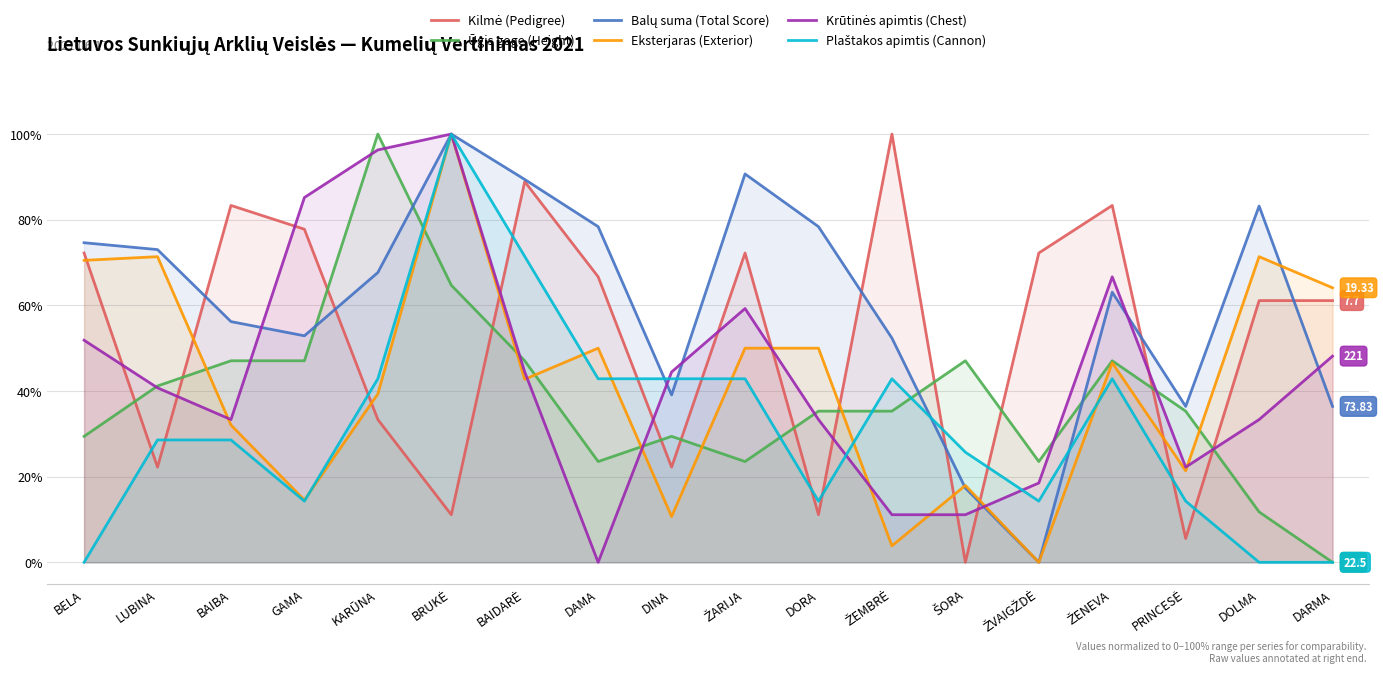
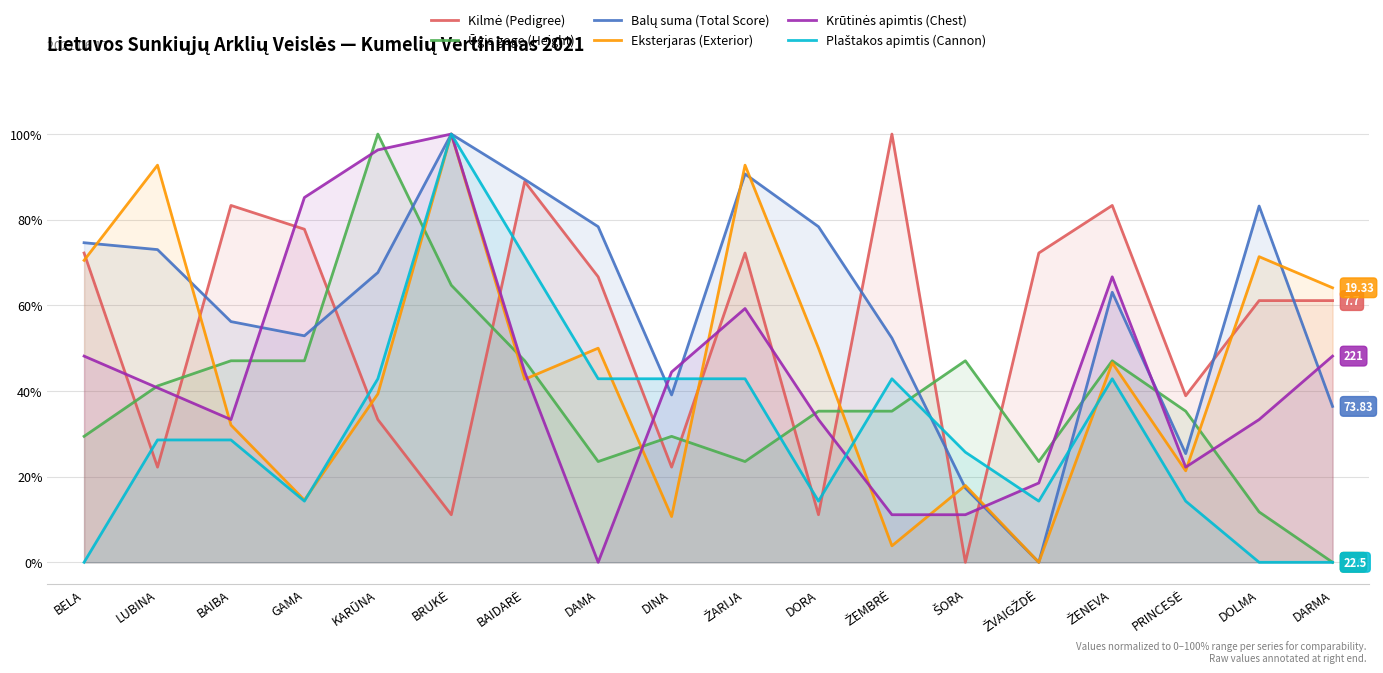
  {
    "Kilmė (Pedigree)": {
      "BELA": "72%",
      "LUBINA": "22%",
      "BAIBA": "83%",
      "GAMA": "78%",
      "KARŪNA": "33%",
      "BRUKĖ": "11%",
      "DAMA": "67%",
      "DINA": "22%",
      "ŽARIJA": "72%",
      "DORA": "11%",
      "ŽEMBRĖ": "100%",
      "ŠORA": "0%",
      "ŽVAIGŽDĖ": "72%",
      "ŽENEVA": "83%",
-     "PRINCESĖ": "6%",
+     "PRINCESĖ": "39%",
      "DOLMA": "61%"
    },
    "Ūgis goge (Height)": {
      "BELA": "29%",
      "BAIBA": "47%",
      "GAMA": "47%",
      "KARŪNA": "100%",
      "BRUKĖ": "65%",
      "BAIDARĖ": "47%",
      "DAMA": "24%",
      "DINA": "29%",
      "ŽARIJA": "24%",
      "DORA": "35%",
      "ŽEMBRĖ": "35%",
      "ŠORA": "47%",
      "ŽVAIGŽDĖ": "24%",
      "PRINCESĖ": "35%",
      "DOLMA": "12%"
    },
    "Balų suma (Total Score)": {
      "BELA": "75%",
      "LUBINA": "73%",
      "BAIBA": "56%",
      "GAMA": "53%",
      "KARŪNA": "68%",
      "DAMA": "78%",
      "DINA": "39%",
      "ŽARIJA": "91%",
      "DORA": "78%",
      "ŽEMBRĖ": "52%",
      "ŠORA": "17%",
      "ŽENEVA": "63%",
-     "PRINCESĖ": "36%",
+     "PRINCESĖ": "25%",
      "DOLMA": "83%"
    },
    "Eksterjaras (Exterior)": {
      "BELA": "71%",
-     "LUBINA": "71%",
+     "LUBINA": "93%",
      "BAIBA": "32%",
      "KARŪNA": "39%",
      "BAIDARĖ": "43%",
      "DAMA": "50%",
      "DINA": "11%",
-     "ŽARIJA": "50%",
+     "ŽARIJA": "93%",
      "DORA": "50%",
      "ŽEMBRĖ": "4%",
      "ŠORA": "18%",
      "PRINCESĖ": "21%",
      "DOLMA": "71%"
    },
    "Krūtinės apimtis (Chest)": {
-     "BELA": "52%",
+     "BELA": "48%",
      "BAIBA": "33%",
      "GAMA": "85%",
      "KARŪNA": "96%",
      "BAIDARĖ": "44%",
      "DAMA": "0%",
      "DINA": "44%",
      "ŽARIJA": "59%",
      "DORA": "33%",
      "ŽEMBRĖ": "11%",
      "ŠORA": "11%",
      "ŽVAIGŽDĖ": "19%",
      "ŽENEVA": "67%",
      "PRINCESĖ": "22%",
      "DOLMA": "33%"
    },
    "Plaštakos apimtis (Cannon)": {
      "BELA": "0%",
      "LUBINA": "29%",
      "BAIBA": "29%",
      "KARŪNA": "43%",
      "BAIDARĖ": "71%",
      "DAMA": "43%",
      "DINA": "43%",
      "ŽARIJA": "43%",
      "DORA": "14%",
      "ŽEMBRĖ": "43%",
      "ŠORA": "26%",
      "ŽVAIGŽDĖ": "14%",
      "ŽENEVA": "43%",
      "PRINCESĖ": "14%",
      "DOLMA": "0%"
    }
  }
